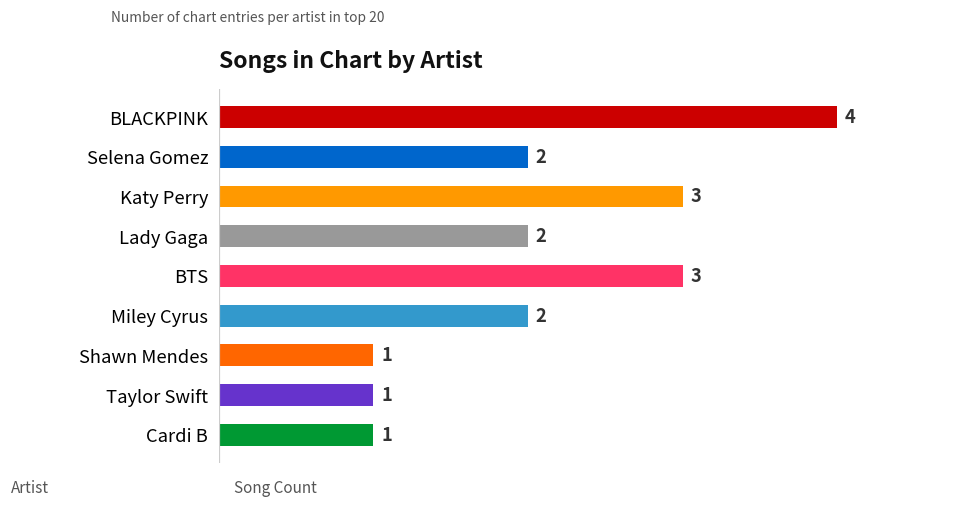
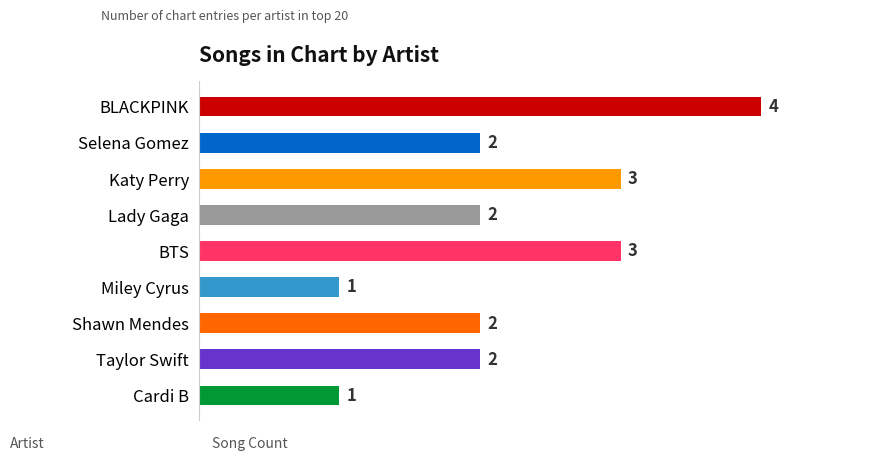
  {
    "BLACKPINK": 4,
    "Selena Gomez": 2,
    "Katy Perry": 3,
    "Lady Gaga": 2,
    "BTS": 3,
-   "Miley Cyrus": 2,
-   "Shawn Mendes": 1,
-   "Taylor Swift": 1,
+   "Miley Cyrus": 1,
+   "Shawn Mendes": 2,
+   "Taylor Swift": 2,
    "Cardi B": 1
  }
